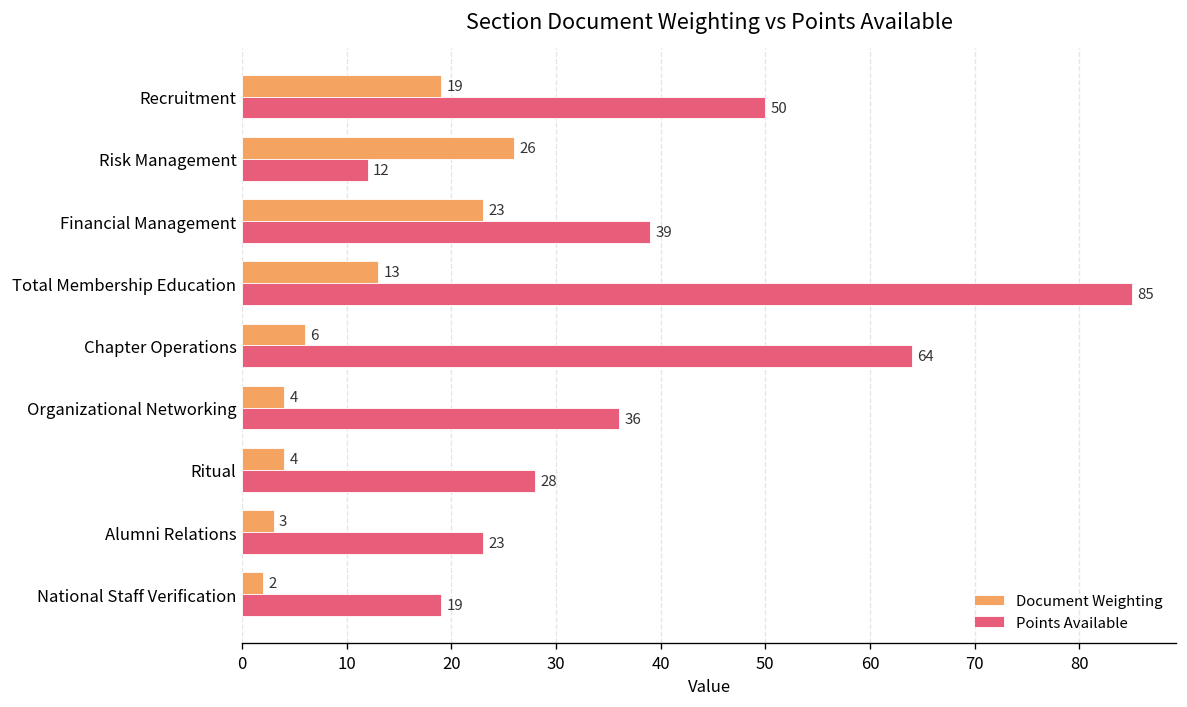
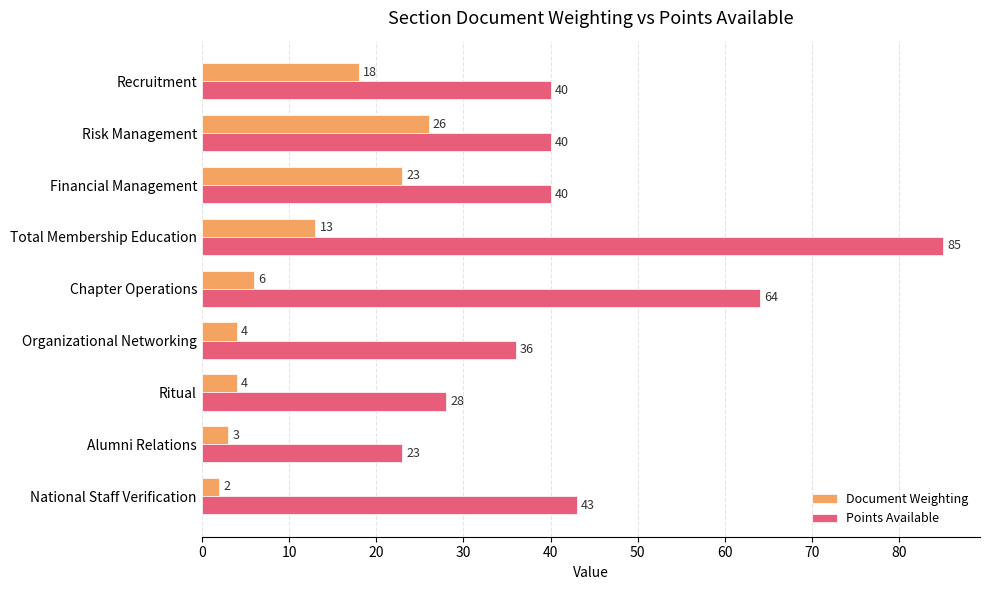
  {
    "Document Weighting": {
-     "Recruitment": 19,
+     "Recruitment": 18,
      "Risk Management": 26,
      "Financial Management": 23,
      "Total Membership Education": 13,
      "Chapter Operations": 6,
      "Organizational Networking": 4,
      "Ritual": 4,
      "Alumni Relations": 3,
      "National Staff Verification": 2
    },
    "Points Available": {
-     "Recruitment": 50,
-     "Risk Management": 12,
-     "Financial Management": 39,
+     "Recruitment": 40,
+     "Risk Management": 40,
+     "Financial Management": 40,
      "Total Membership Education": 85,
      "Chapter Operations": 64,
      "Organizational Networking": 36,
      "Ritual": 28,
      "Alumni Relations": 23,
-     "National Staff Verification": 19
+     "National Staff Verification": 43
    }
  }
